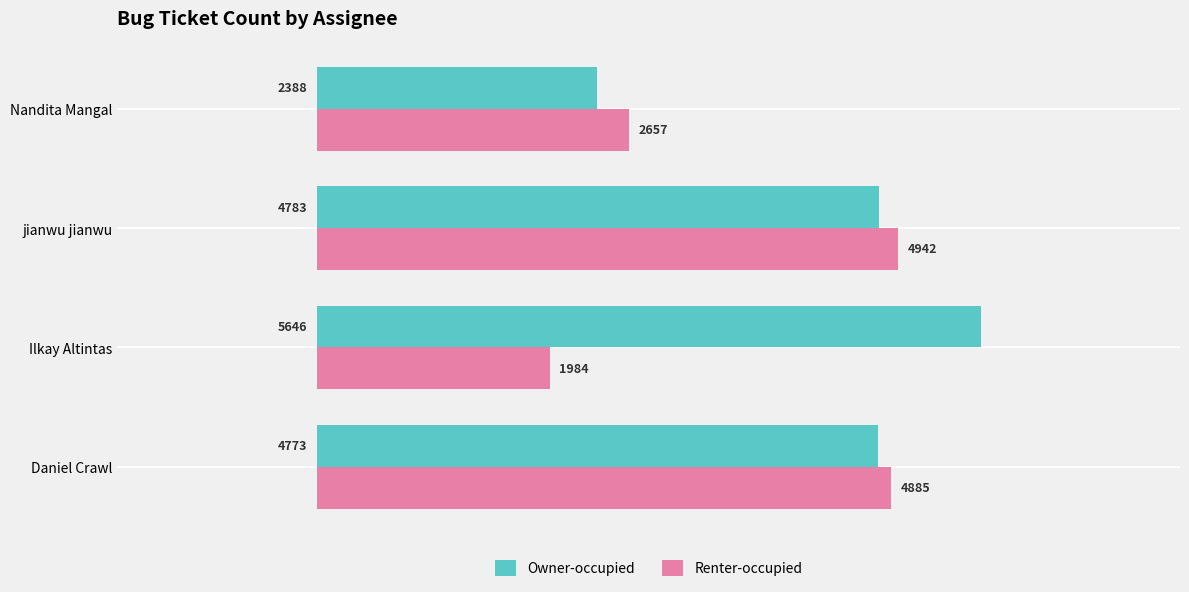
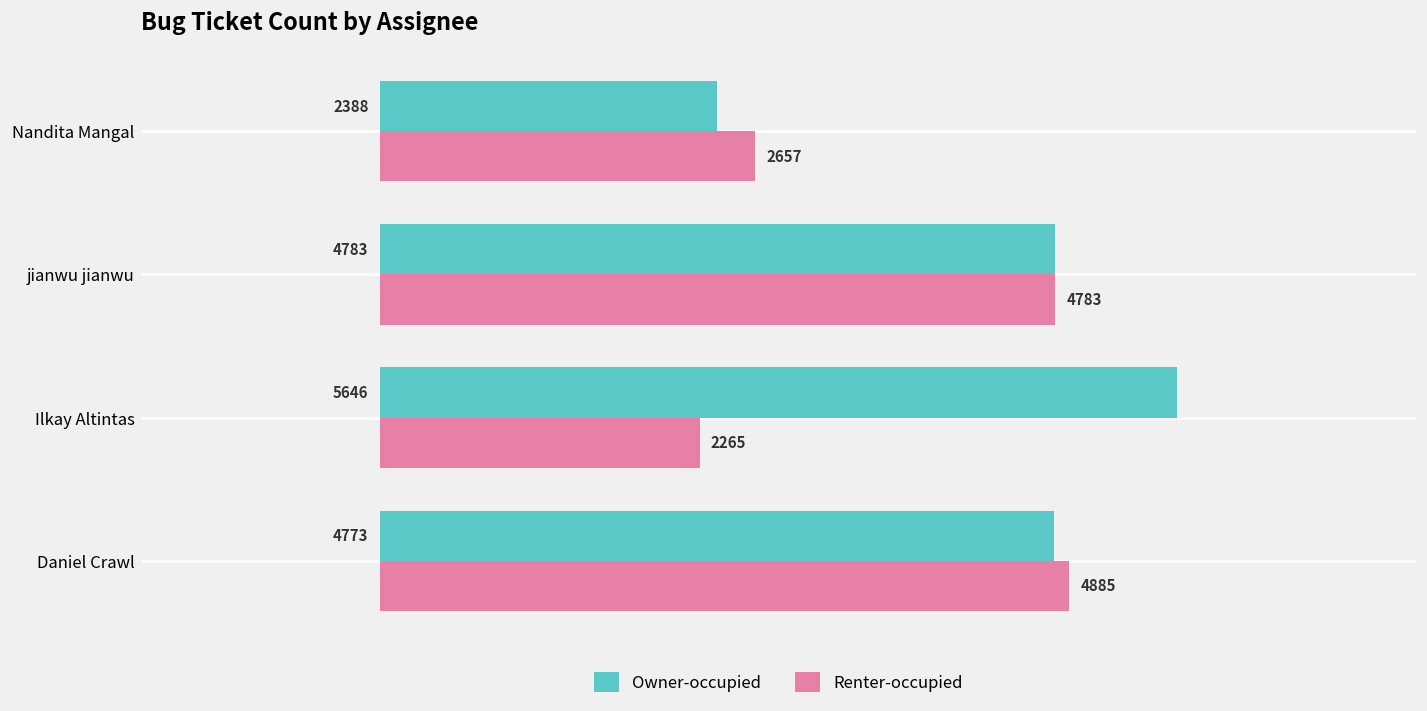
  {
    "Renter-occupied": {
      "Nandita Mangal": 2657,
-     "jianwu jianwu": 4942,
-     "Ilkay Altintas": 1984,
+     "jianwu jianwu": 4783,
+     "Ilkay Altintas": 2265,
      "Daniel Crawl": 4885
    }
  }
